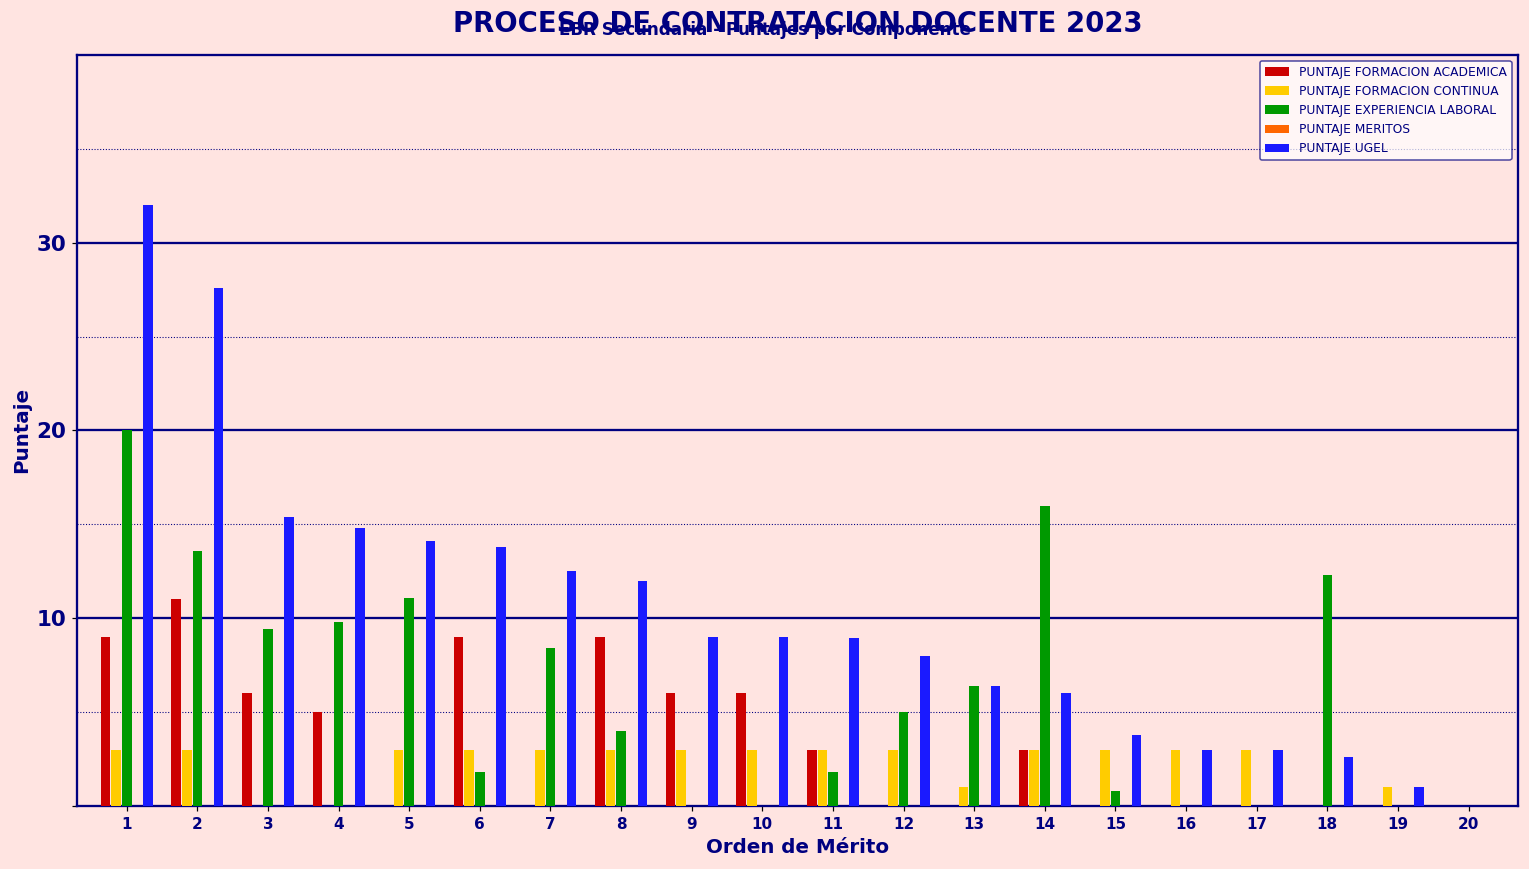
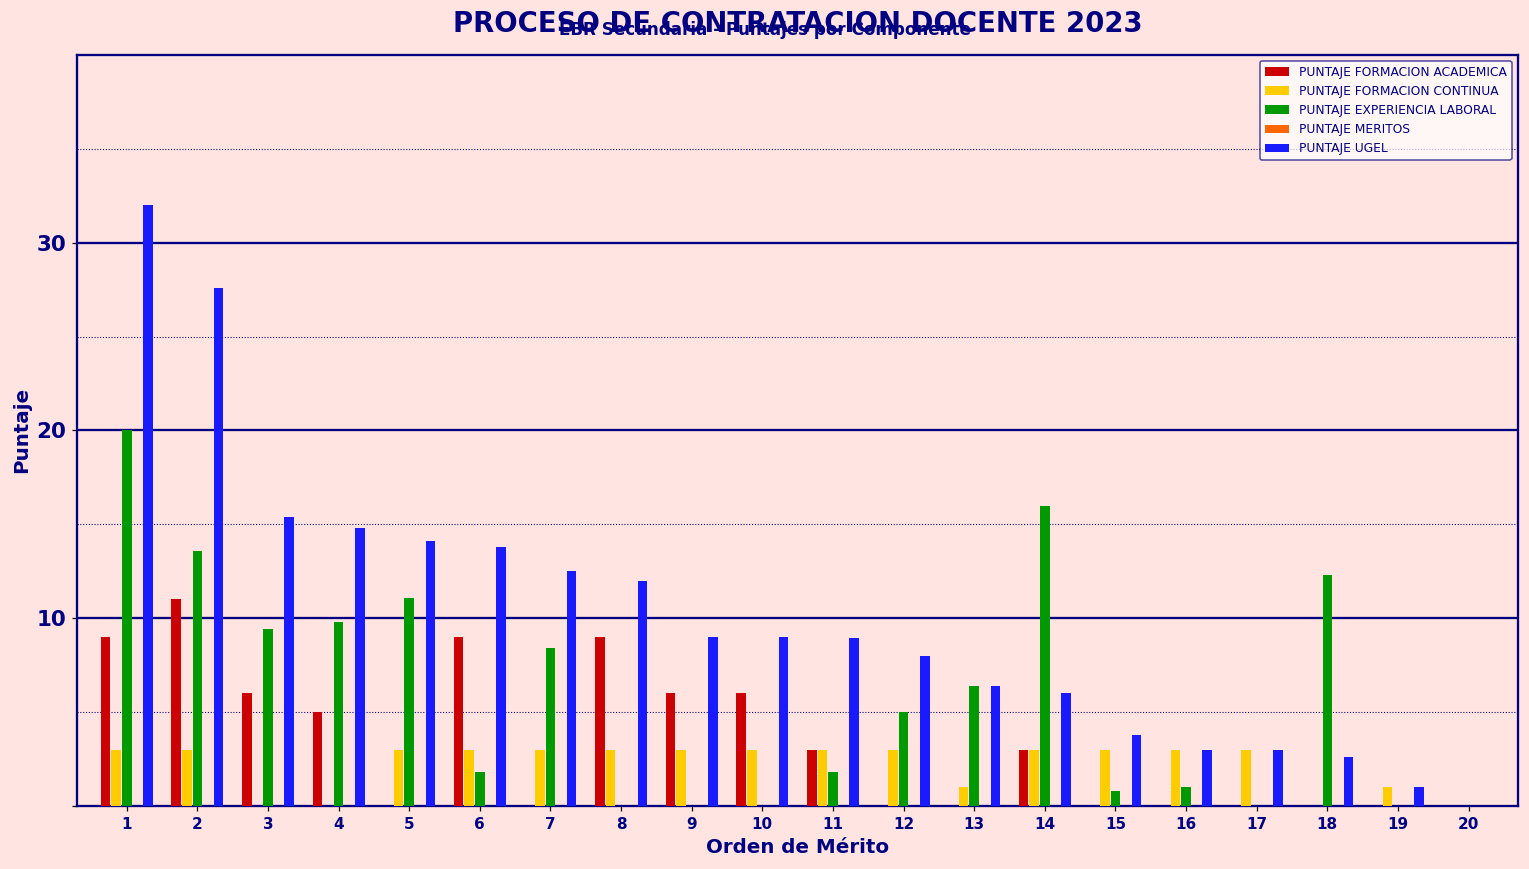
  {
    "PUNTAJE FORMACION ACADEMICA": {
      "1": 9,
      "2": 11,
      "3": 6,
      "4": 5,
      "5": 0,
      "6": 9,
      "7": 0,
      "8": 9,
      "9": 6,
      "10": 6,
      "11": 3,
      "12": 0,
      "13": 0,
      "14": 3,
      "15": 0,
      "16": 0,
      "17": 0,
      "18": 0,
      "19": 0,
      "20": 0
    },
    "PUNTAJE FORMACION CONTINUA": {
      "1": 3,
      "2": 3,
      "3": 0,
      "4": 0,
      "5": 3,
      "6": 3,
      "7": 3,
      "8": 3,
      "9": 3,
      "10": 3,
      "11": 3,
      "12": 3,
      "13": 1,
      "14": 3,
      "15": 3,
      "16": 3,
      "17": 3,
      "18": 0,
      "19": 1,
      "20": 0
    },
    "PUNTAJE EXPERIENCIA LABORAL": {
      "1": 20,
      "2": 13.6,
      "3": 9.4,
      "4": 9.8,
      "5": 11,
      "6": 1.8,
      "7": 8.4,
-     "8": 4,
+     "8": 0,
      "9": 0,
      "10": 0,
      "11": 1.8,
      "12": 5,
      "13": 6.4,
      "14": 16,
      "15": 0.8,
-     "16": 0,
+     "16": 1,
      "17": 0,
      "18": 12.3,
      "19": 0,
      "20": 0
    },
    "PUNTAJE MERITOS": {
      "1": 0,
      "2": 0,
      "3": 0,
      "4": 0,
      "5": 0,
      "6": 0,
      "7": 0,
      "8": 0,
      "9": 0,
      "10": 0,
      "11": 0,
      "12": 0,
      "13": 0,
      "14": 0,
      "15": 0,
      "16": 0,
      "17": 0,
      "18": 0,
      "19": 0,
      "20": 0
    },
    "PUNTAJE UGEL": {
      "1": 32,
      "2": 27.6,
      "3": 15.4,
      "4": 14.8,
      "5": 14,
      "6": 13.8,
      "7": 12.5,
      "8": 12,
      "9": 9,
      "10": 9,
      "11": 9,
      "12": 8,
      "13": 6.4,
      "14": 6,
      "15": 3.8,
      "16": 3,
      "17": 3,
      "18": 2.6,
      "19": 1,
      "20": 0
    }
  }
